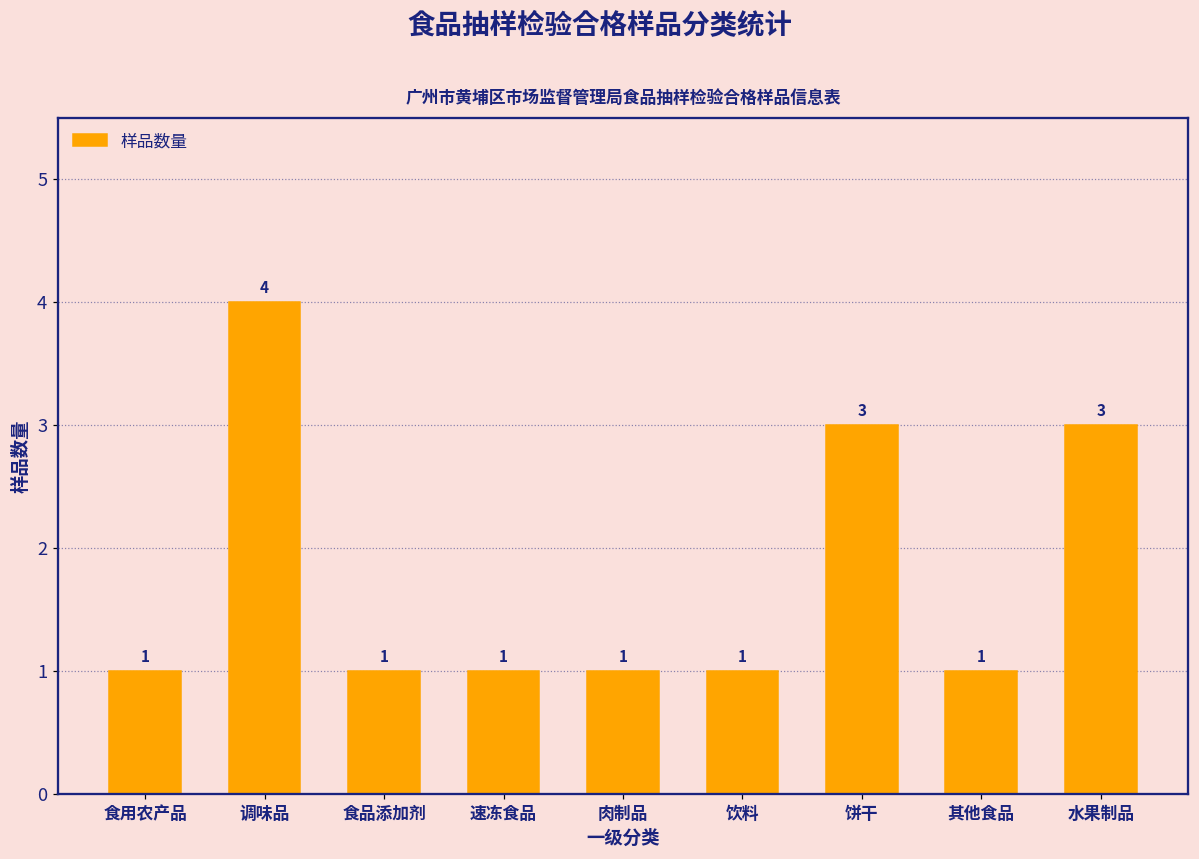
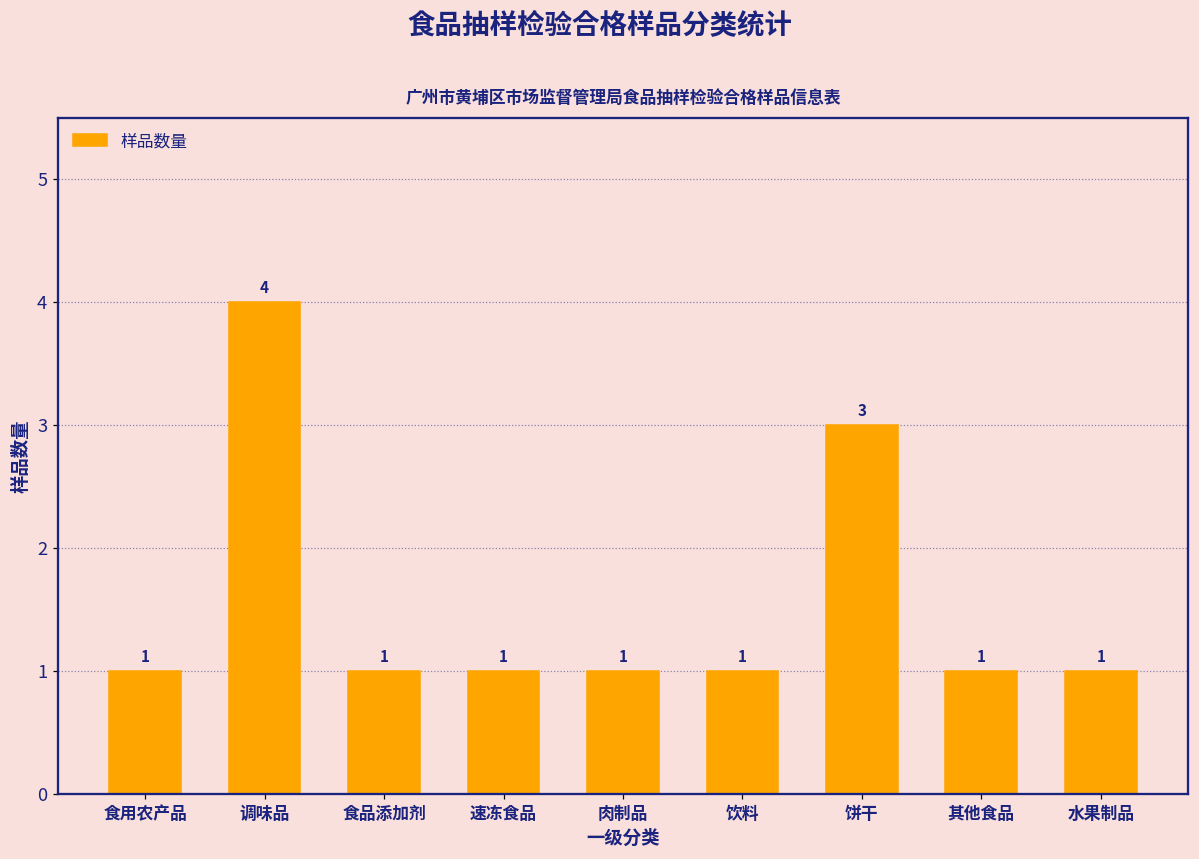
  {
    "食用农产品": 1,
    "调味品": 4,
    "食品添加剂": 1,
    "速冻食品": 1,
    "肉制品": 1,
    "饮料": 1,
    "饼干": 3,
    "其他食品": 1,
-   "水果制品": 3
+   "水果制品": 1
  }
